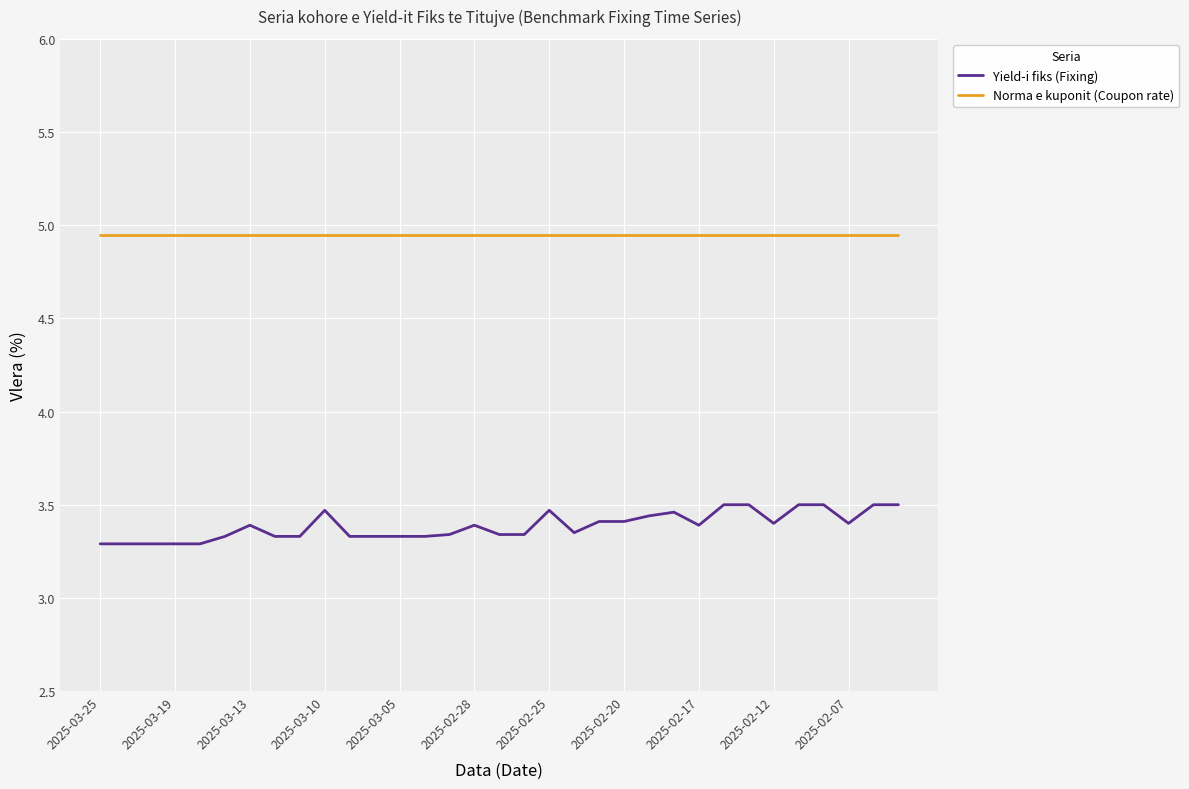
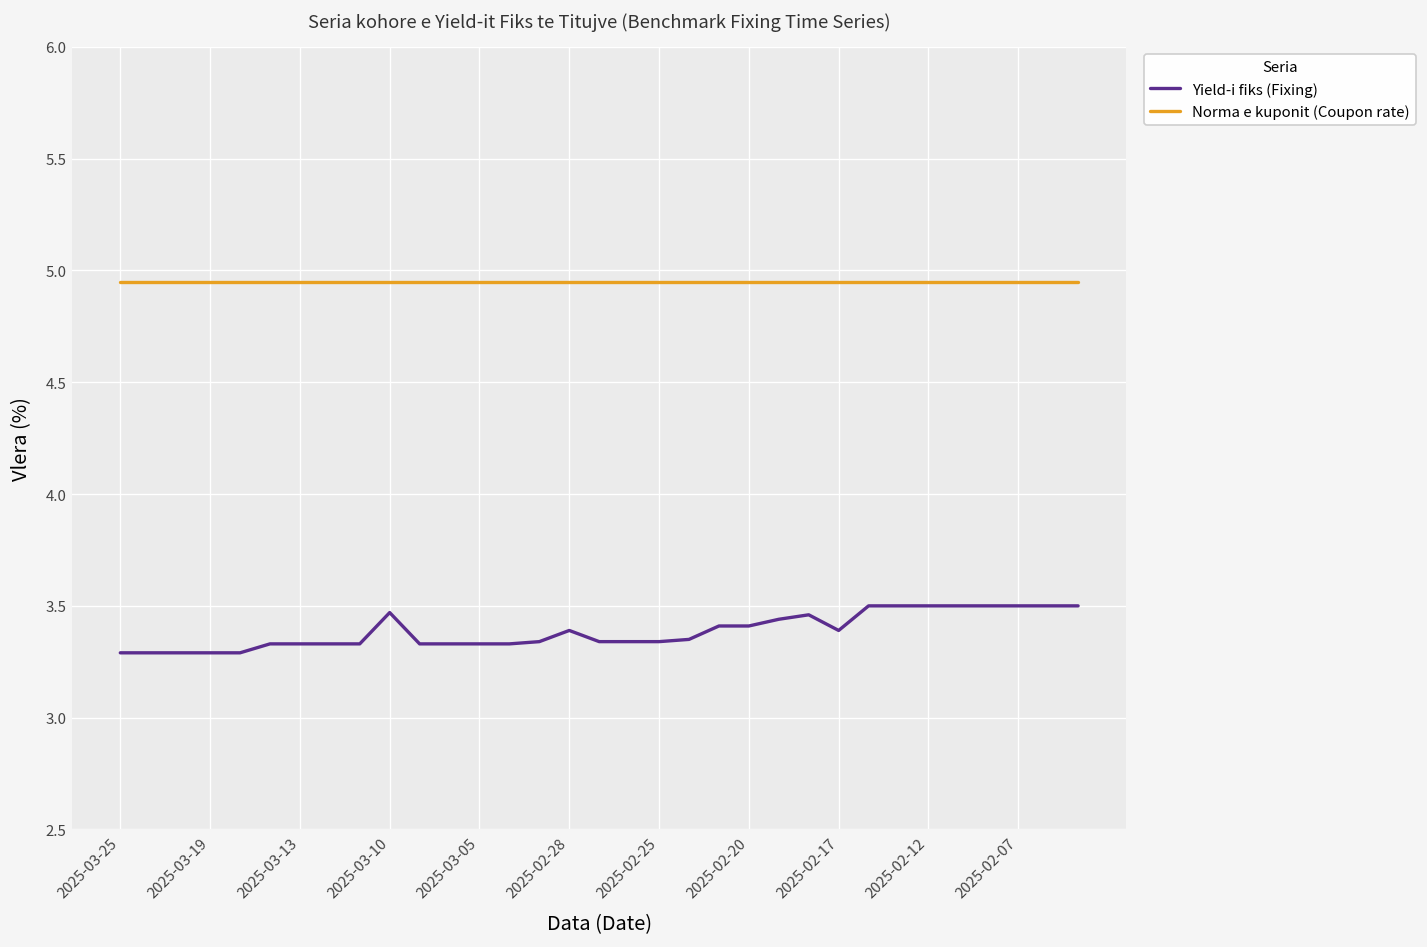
  {
    "Yield-i fiks (Fixing)": {
      "2025-03-25": 3.29,
      "2025-03-19": 3.29,
-     "2025-03-13": 3.39,
+     "2025-03-13": 3.33,
      "2025-03-10": 3.47,
      "2025-03-05": 3.33,
      "2025-02-28": 3.39,
-     "2025-02-25": 3.47,
+     "2025-02-25": 3.34,
      "2025-02-20": 3.41,
      "2025-02-17": 3.39,
-     "2025-02-12": 3.4,
-     "2025-02-07": 3.4
+     "2025-02-12": 3.5,
+     "2025-02-07": 3.5
    },
    "Norma e kuponit (Coupon rate)": {
      "2025-03-25": 4.95,
      "2025-03-19": 4.95,
      "2025-03-13": 4.95,
      "2025-03-10": 4.95,
      "2025-03-05": 4.95,
      "2025-02-28": 4.95,
      "2025-02-25": 4.95,
      "2025-02-20": 4.95,
      "2025-02-17": 4.95,
      "2025-02-12": 4.95,
      "2025-02-07": 4.95
    }
  }
